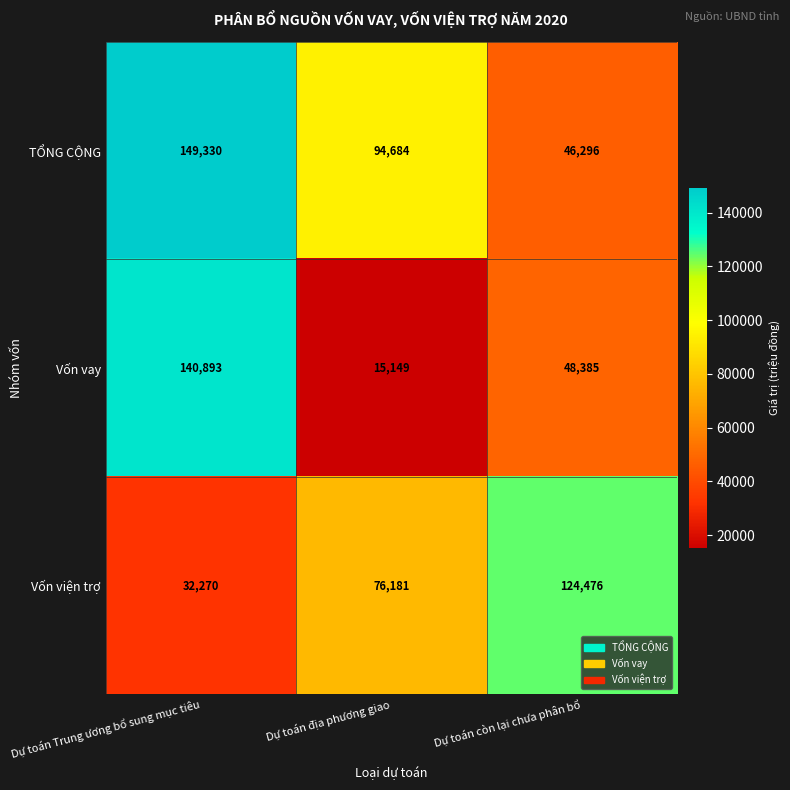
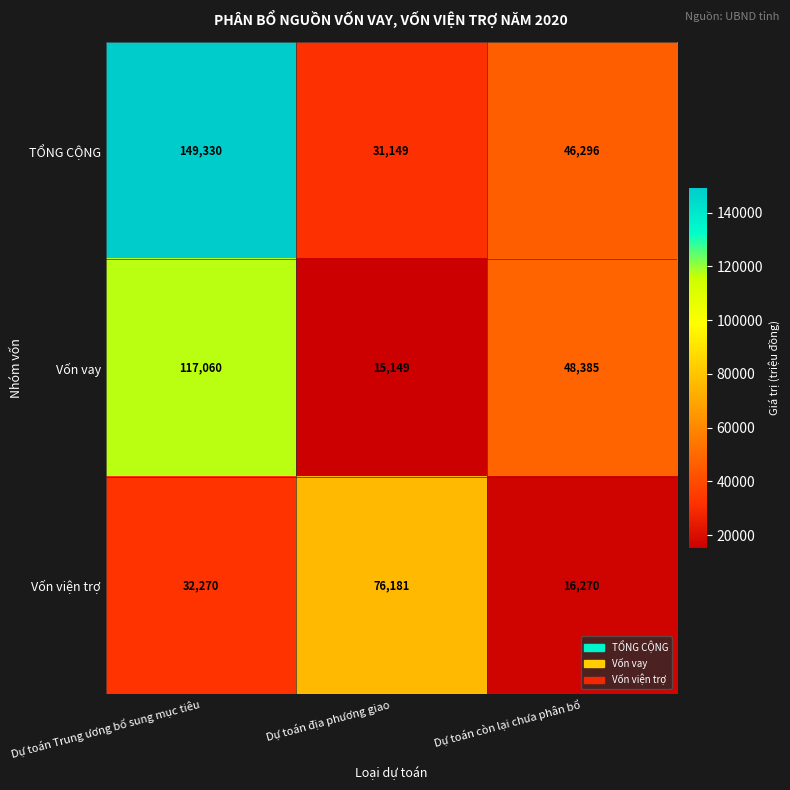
  {
    "TỔNG CỘNG": {
      "Dự toán Trung ương bổ sung mục tiêu": "149,330",
-     "Dự toán địa phương giao": "94,684",
+     "Dự toán địa phương giao": "31,149",
      "Dự toán còn lại chưa phân bổ": "46,296"
    },
    "Vốn vay": {
-     "Dự toán Trung ương bổ sung mục tiêu": "140,893",
+     "Dự toán Trung ương bổ sung mục tiêu": "117,060",
      "Dự toán địa phương giao": "15,149",
      "Dự toán còn lại chưa phân bổ": "48,385"
    },
    "Vốn viện trợ": {
      "Dự toán Trung ương bổ sung mục tiêu": "32,270",
      "Dự toán địa phương giao": "76,181",
-     "Dự toán còn lại chưa phân bổ": "124,476"
+     "Dự toán còn lại chưa phân bổ": "16,270"
    }
  }
